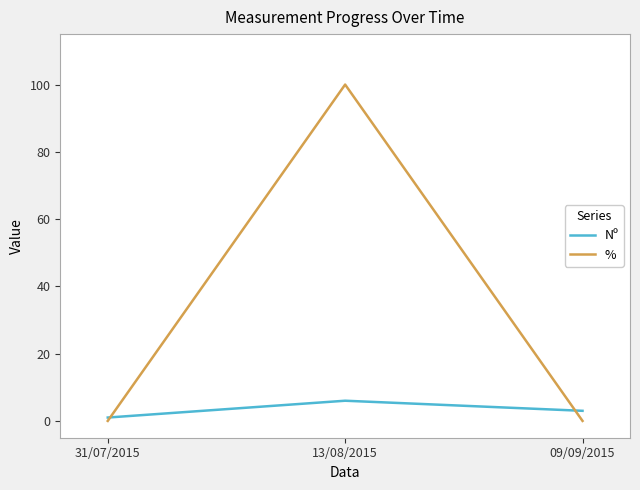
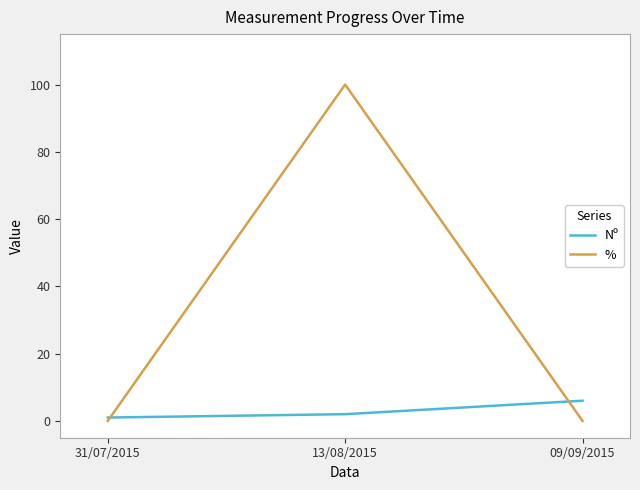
  {
    "Nº": {
      "31/07/2015": 1,
-     "13/08/2015": 6,
-     "09/09/2015": 3
+     "13/08/2015": 2,
+     "09/09/2015": 6
    },
    "%": {
      "31/07/2015": 0,
      "13/08/2015": 100,
      "09/09/2015": 0
    }
  }
